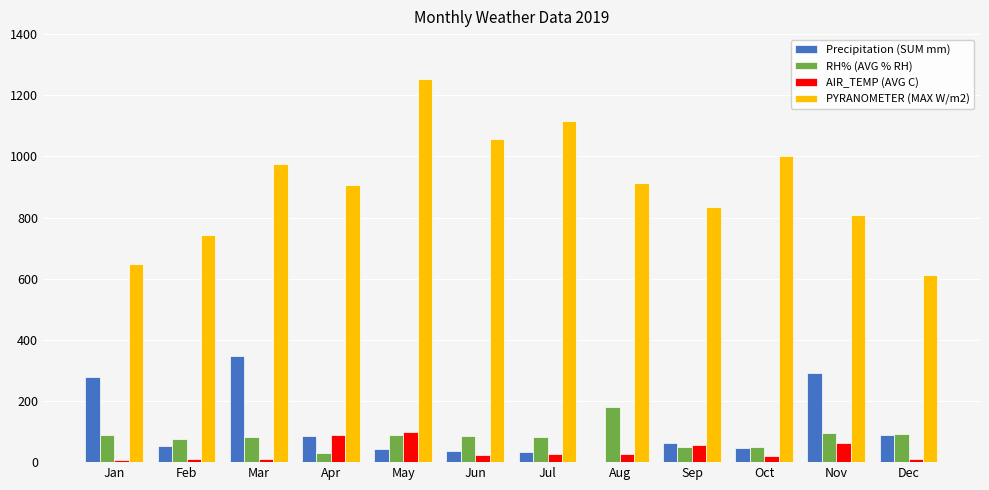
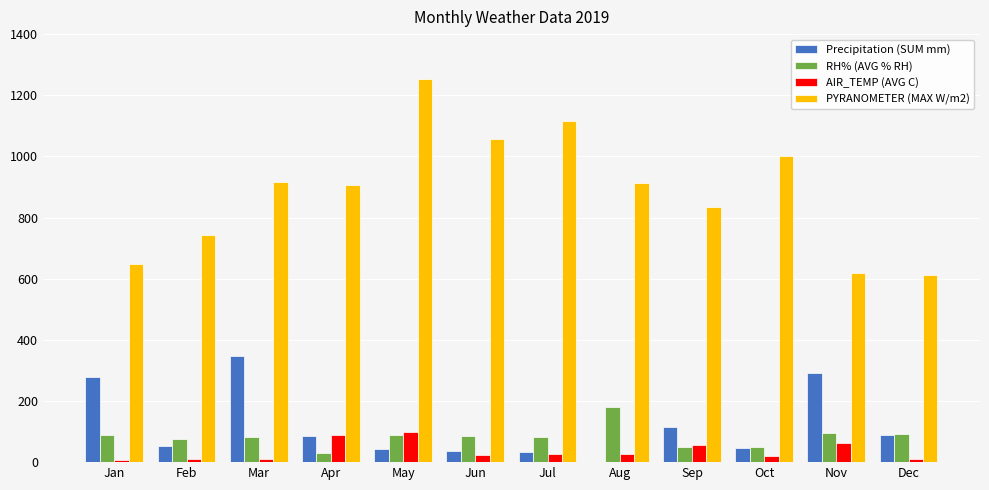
  {
    "Precipitation (SUM mm)": {
      "Jan": 280,
      "Feb": 50,
      "Mar": 350,
      "Apr": 90,
      "May": 40,
      "Jun": 30,
      "Jul": 30,
      "Aug": 0,
-     "Sep": 60,
+     "Sep": 120,
      "Oct": 50,
      "Nov": 290,
      "Dec": 90
    },
    "RH% (AVG % RH)": {
      "Jan": 90,
      "Feb": 80,
      "Mar": 80,
      "Apr": 30,
      "May": 90,
      "Jun": 80,
      "Jul": 80,
      "Aug": 180,
      "Sep": 50,
      "Oct": 50,
      "Nov": 100,
      "Dec": 90
    },
    "AIR_TEMP (AVG C)": {
      "Feb": 10,
      "Mar": 10,
      "Apr": 90,
      "May": 100,
      "Jun": 20,
      "Jul": 30,
      "Aug": 30,
      "Sep": 60,
      "Oct": 20,
      "Nov": 60,
      "Dec": 10
    },
    "PYRANOMETER (MAX W/m2)": {
      "Jan": 650,
      "Feb": 740,
-     "Mar": 970,
+     "Mar": 920,
      "Apr": 910,
      "May": 1250,
      "Jun": 1060,
      "Jul": 1120,
      "Aug": 910,
      "Sep": 830,
      "Oct": 1000,
-     "Nov": 810,
+     "Nov": 620,
      "Dec": 610
    }
  }
